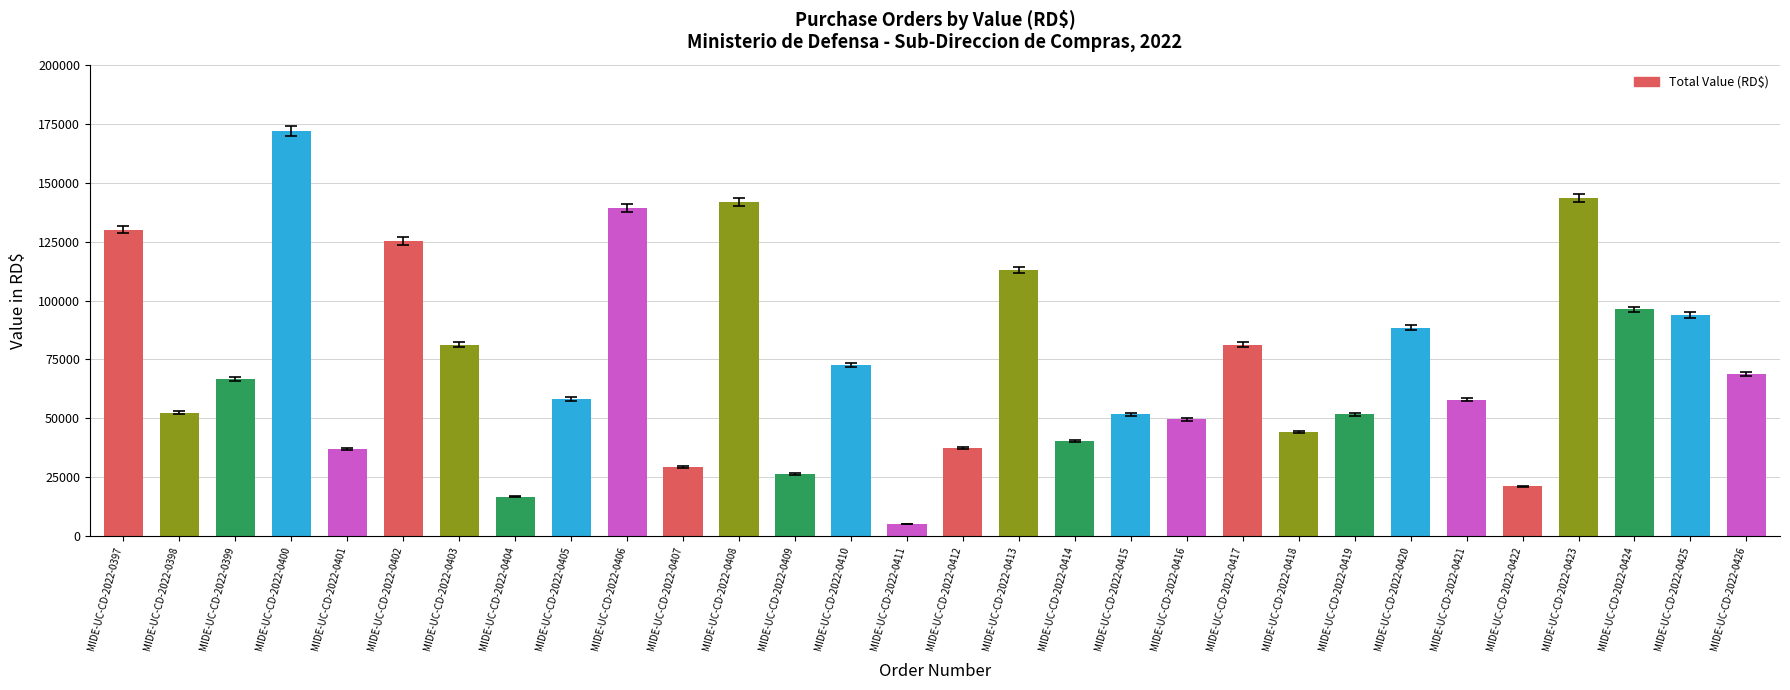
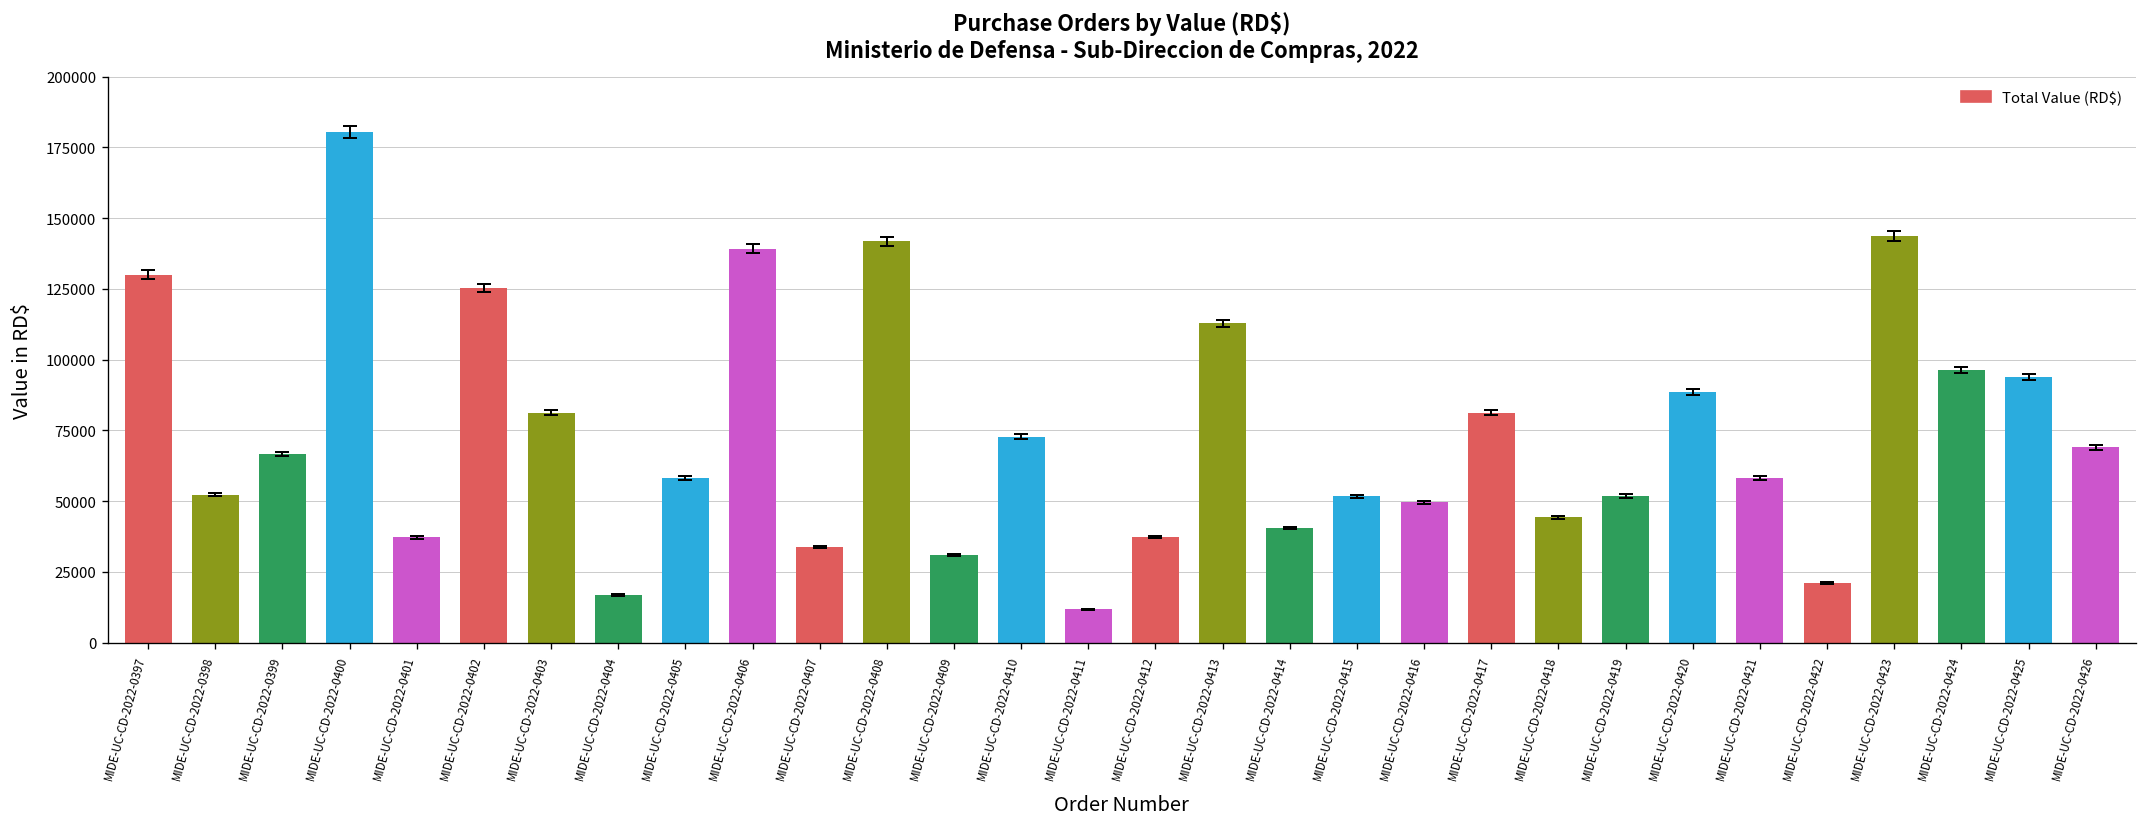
  {
    "Total Value (RD$)": {
      "MIDE-UC-CD-2022-0397": 130000,
      "MIDE-UC-CD-2022-0398": 52000,
      "MIDE-UC-CD-2022-0399": 67000,
-     "MIDE-UC-CD-2022-0400": 172000,
+     "MIDE-UC-CD-2022-0400": 181000,
      "MIDE-UC-CD-2022-0401": 37000,
      "MIDE-UC-CD-2022-0402": 125000,
      "MIDE-UC-CD-2022-0403": 81000,
      "MIDE-UC-CD-2022-0404": 17000,
      "MIDE-UC-CD-2022-0405": 58000,
      "MIDE-UC-CD-2022-0406": 139000,
-     "MIDE-UC-CD-2022-0407": 29000,
+     "MIDE-UC-CD-2022-0407": 34000,
      "MIDE-UC-CD-2022-0408": 142000,
-     "MIDE-UC-CD-2022-0409": 26000,
+     "MIDE-UC-CD-2022-0409": 31000,
      "MIDE-UC-CD-2022-0410": 73000,
-     "MIDE-UC-CD-2022-0411": 5000,
+     "MIDE-UC-CD-2022-0411": 12000,
      "MIDE-UC-CD-2022-0412": 37000,
      "MIDE-UC-CD-2022-0413": 113000,
      "MIDE-UC-CD-2022-0414": 40000,
      "MIDE-UC-CD-2022-0415": 52000,
      "MIDE-UC-CD-2022-0416": 50000,
      "MIDE-UC-CD-2022-0417": 81000,
      "MIDE-UC-CD-2022-0418": 44000,
      "MIDE-UC-CD-2022-0419": 52000,
      "MIDE-UC-CD-2022-0420": 89000,
      "MIDE-UC-CD-2022-0421": 58000,
      "MIDE-UC-CD-2022-0422": 21000,
      "MIDE-UC-CD-2022-0423": 144000,
      "MIDE-UC-CD-2022-0424": 96000,
      "MIDE-UC-CD-2022-0425": 94000,
      "MIDE-UC-CD-2022-0426": 69000
    }
  }
